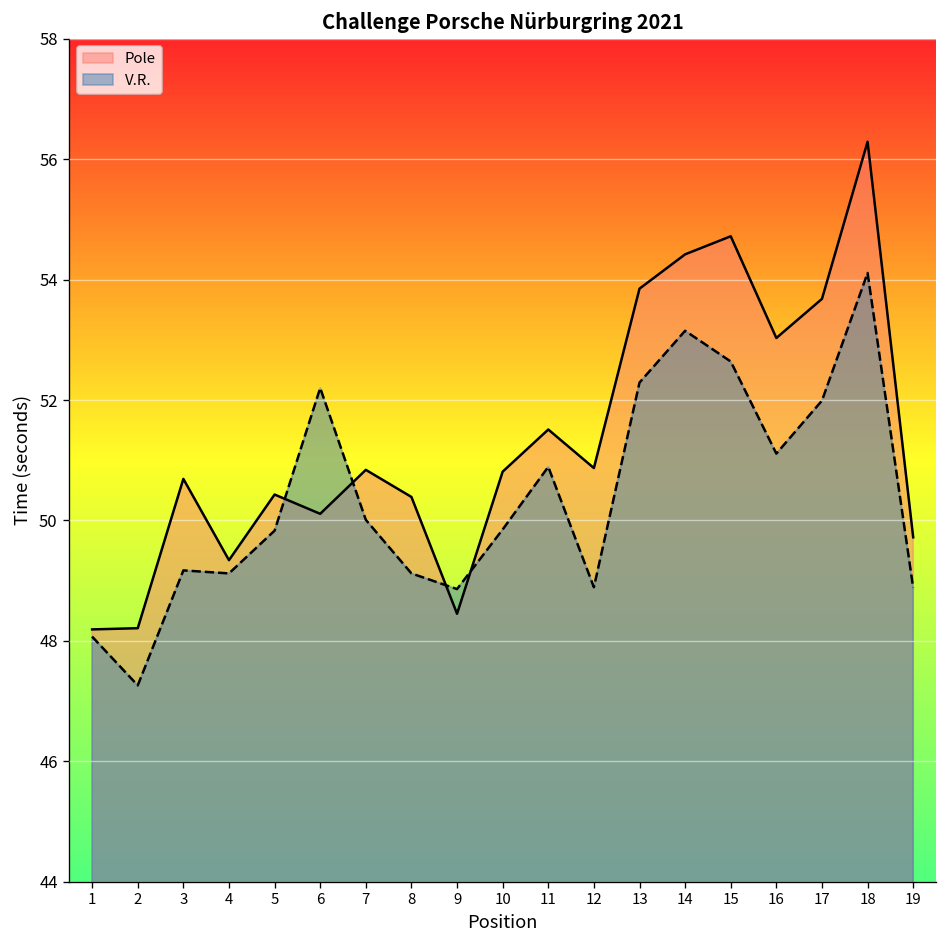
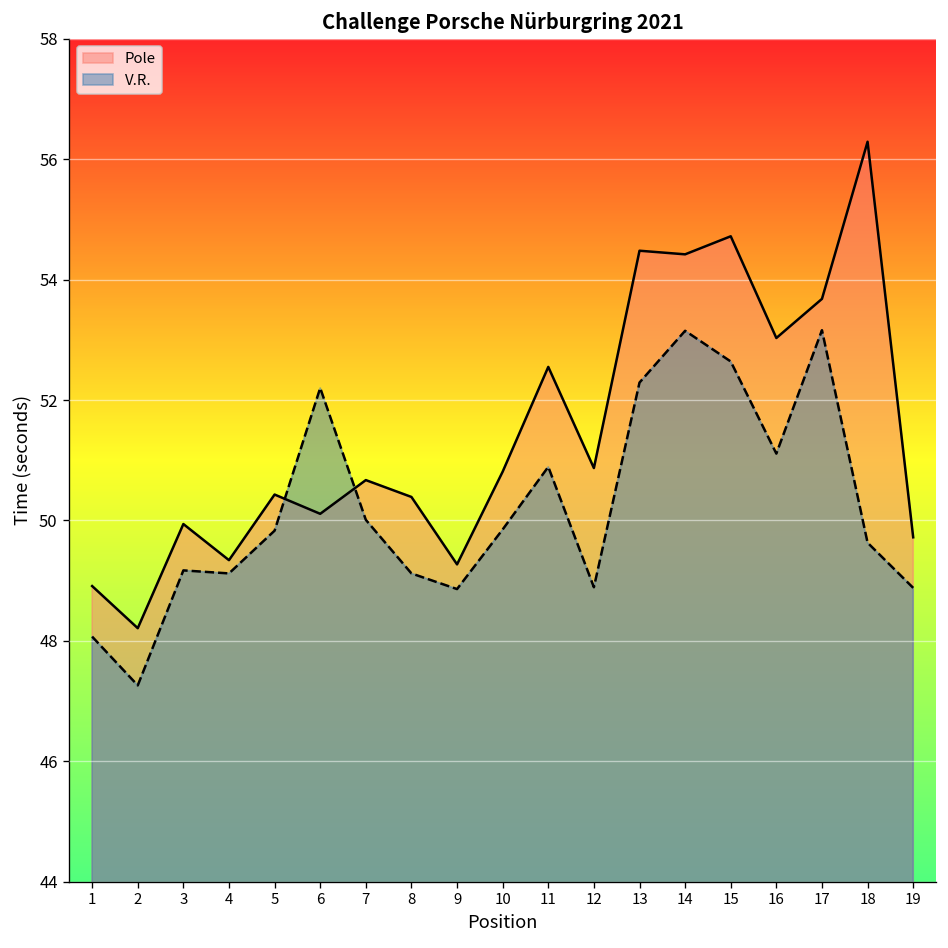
  {
    "Pole": {
-     "1": 48.2,
+     "1": 48.9,
      "2": 48.2,
-     "3": 50.7,
+     "3": 49.9,
      "4": 49.3,
      "5": 50.4,
      "6": 50.1,
-     "7": 50.8,
+     "7": 50.7,
      "8": 50.4,
-     "9": 48.5,
+     "9": 49.3,
      "10": 50.8,
-     "11": 51.5,
+     "11": 52.6,
      "12": 50.9,
-     "13": 53.9,
+     "13": 54.5,
      "14": 54.4,
      "15": 54.7,
      "16": 53.0,
      "17": 53.7,
      "18": 56.3,
      "19": 49.7
    },
    "V.R.": {
      "1": 48.1,
      "2": 47.3,
      "3": 49.2,
      "4": 49.1,
      "5": 49.8,
      "6": 52.2,
      "7": 50.0,
      "8": 49.1,
      "9": 48.9,
      "10": 49.9,
      "11": 50.9,
      "12": 48.9,
      "13": 52.3,
      "14": 53.2,
      "15": 52.6,
      "16": 51.1,
-     "17": 52.0,
-     "18": 54.1,
+     "17": 53.2,
+     "18": 49.6,
      "19": 48.9
    }
  }
